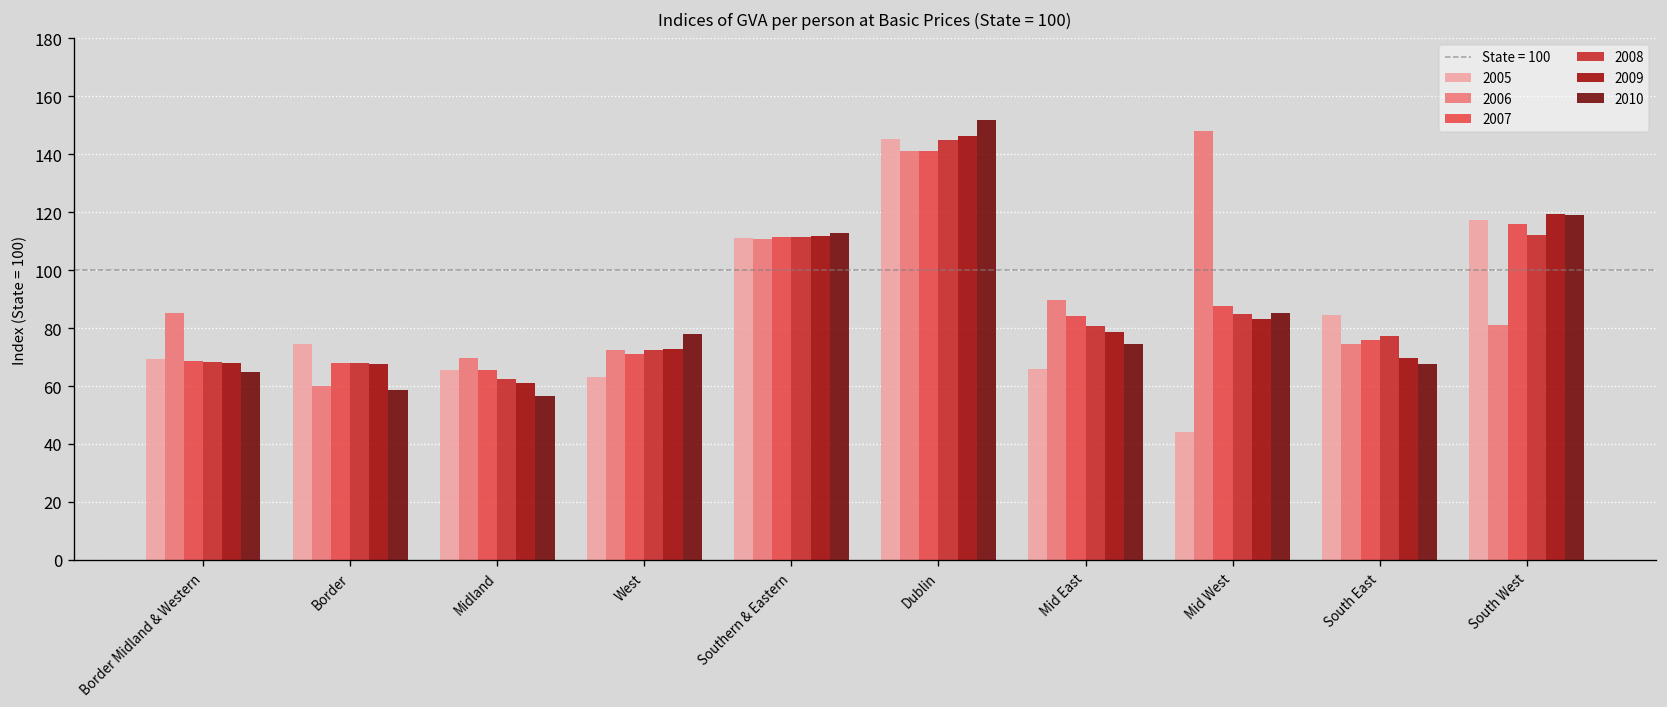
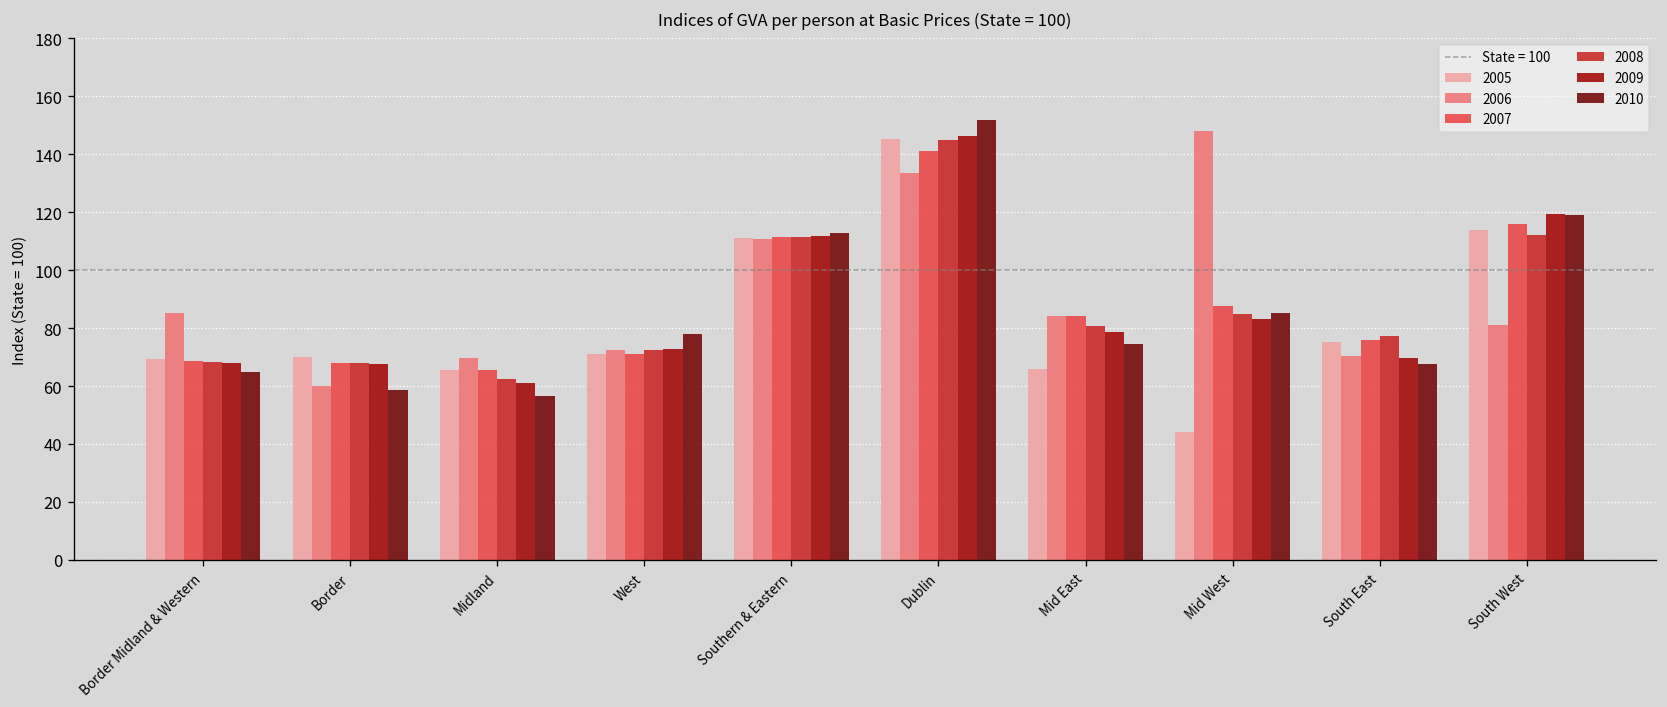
  {
    "2005": {
      "Border Midland & Western": 69,
-     "Border": 74,
+     "Border": 70,
      "Midland": 65,
-     "West": 63,
+     "West": 71,
      "Southern & Eastern": 111,
      "Dublin": 145,
      "Mid East": 66,
      "Mid West": 44,
-     "South East": 85,
-     "South West": 117
+     "South East": 75,
+     "South West": 114
    },
    "2006": {
      "Border Midland & Western": 85,
      "Border": 60,
      "Midland": 70,
      "West": 73,
      "Southern & Eastern": 111,
-     "Dublin": 141,
-     "Mid East": 90,
+     "Dublin": 134,
+     "Mid East": 84,
      "Mid West": 148,
-     "South East": 75,
+     "South East": 71,
      "South West": 81
    }
  }
